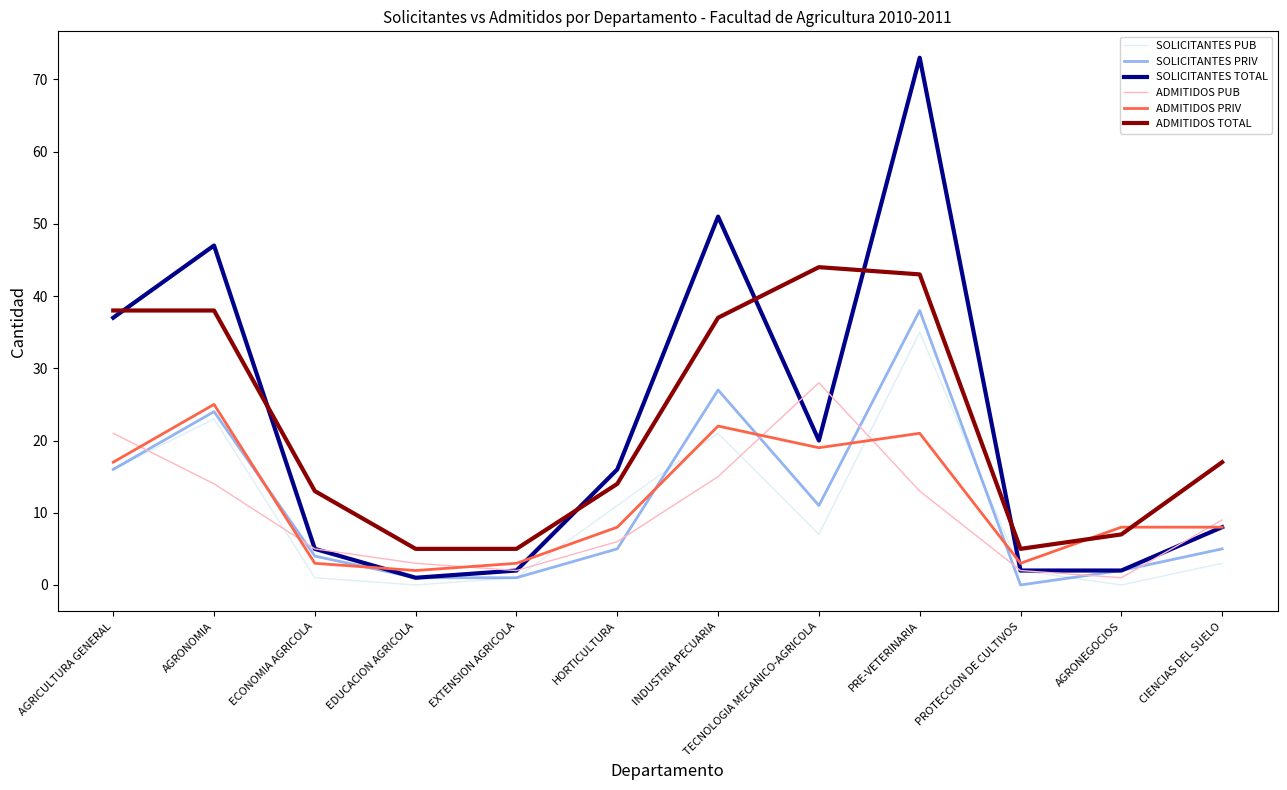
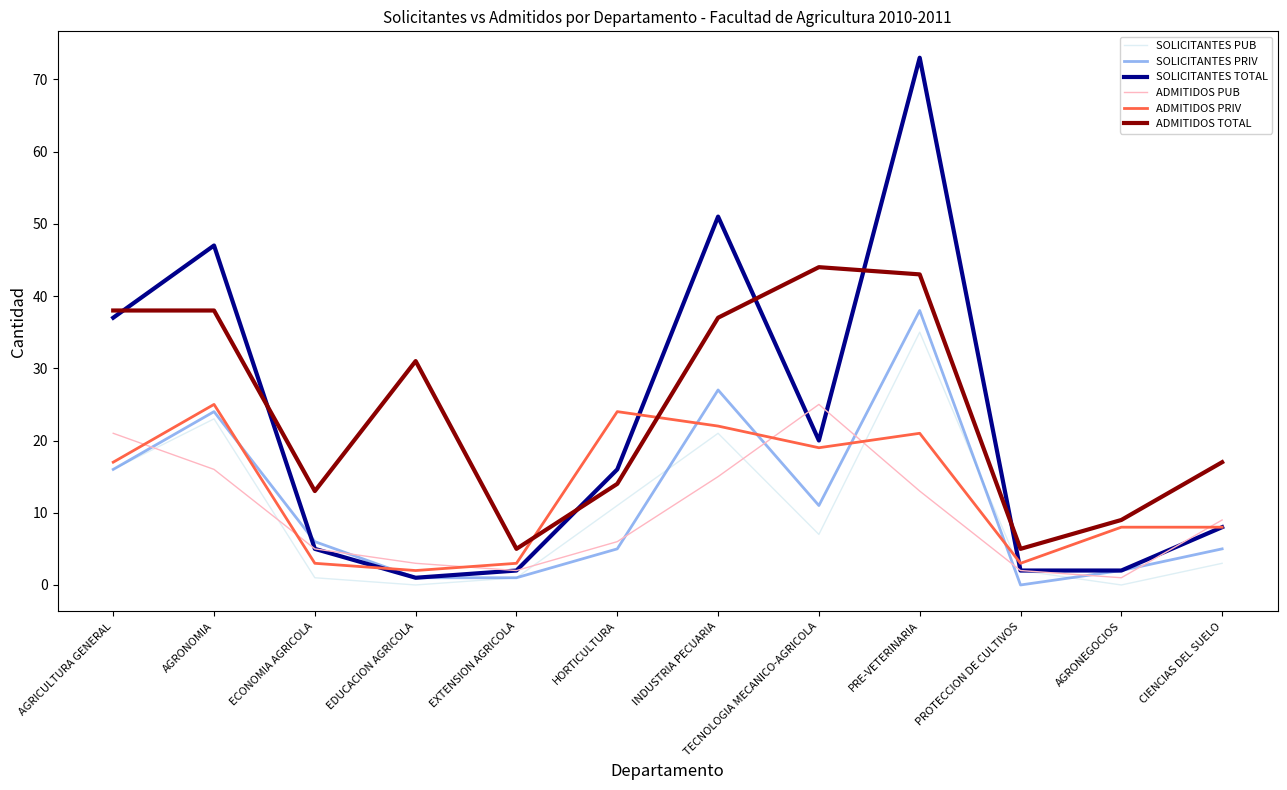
  {
    "SOLICITANTES PUB": {
      "AGRONOMIA": 23,
      "ECONOMIA AGRICOLA": 1,
      "EDUCACION AGRICOLA": 0,
      "HORTICULTURA": 11,
      "INDUSTRIA PECUARIA": 21,
      "TECNOLOGIA MECANICO-AGRICOLA": 7,
      "PRE-VETERINARIA": 35,
      "AGRONEGOCIOS": 0,
      "CIENCIAS DEL SUELO": 3
    },
    "SOLICITANTES PRIV": {
      "AGRONOMIA": 24,
-     "ECONOMIA AGRICOLA": 4,
+     "ECONOMIA AGRICOLA": 6,
      "HORTICULTURA": 5,
      "INDUSTRIA PECUARIA": 27,
      "TECNOLOGIA MECANICO-AGRICOLA": 11,
      "PRE-VETERINARIA": 38,
      "PROTECCION DE CULTIVOS": 0,
      "CIENCIAS DEL SUELO": 5
    },
    "SOLICITANTES TOTAL": {
      "AGRICULTURA GENERAL": 37,
      "AGRONOMIA": 47,
      "HORTICULTURA": 16,
      "INDUSTRIA PECUARIA": 51,
      "TECNOLOGIA MECANICO-AGRICOLA": 20,
      "PRE-VETERINARIA": 73
    },
    "ADMITIDOS PUB": {
      "AGRICULTURA GENERAL": 21,
-     "AGRONOMIA": 14,
+     "AGRONOMIA": 16,
      "EDUCACION AGRICOLA": 3,
      "HORTICULTURA": 6,
      "INDUSTRIA PECUARIA": 15,
-     "TECNOLOGIA MECANICO-AGRICOLA": 28,
+     "TECNOLOGIA MECANICO-AGRICOLA": 25,
      "PRE-VETERINARIA": 13,
      "AGRONEGOCIOS": 1,
      "CIENCIAS DEL SUELO": 9
    },
    "ADMITIDOS PRIV": {
      "AGRICULTURA GENERAL": 17,
      "AGRONOMIA": 25,
      "ECONOMIA AGRICOLA": 3,
      "EDUCACION AGRICOLA": 2,
      "EXTENSION AGRICOLA": 3,
-     "HORTICULTURA": 8,
+     "HORTICULTURA": 24,
      "INDUSTRIA PECUARIA": 22,
      "TECNOLOGIA MECANICO-AGRICOLA": 19,
      "PRE-VETERINARIA": 21,
      "PROTECCION DE CULTIVOS": 3,
      "AGRONEGOCIOS": 8
    },
    "ADMITIDOS TOTAL": {
      "AGRICULTURA GENERAL": 38,
      "AGRONOMIA": 38,
      "ECONOMIA AGRICOLA": 13,
-     "EDUCACION AGRICOLA": 5,
+     "EDUCACION AGRICOLA": 31,
      "EXTENSION AGRICOLA": 5,
      "HORTICULTURA": 14,
      "INDUSTRIA PECUARIA": 37,
      "TECNOLOGIA MECANICO-AGRICOLA": 44,
      "PRE-VETERINARIA": 43,
      "PROTECCION DE CULTIVOS": 5,
-     "AGRONEGOCIOS": 7,
+     "AGRONEGOCIOS": 9,
      "CIENCIAS DEL SUELO": 17
    }
  }
